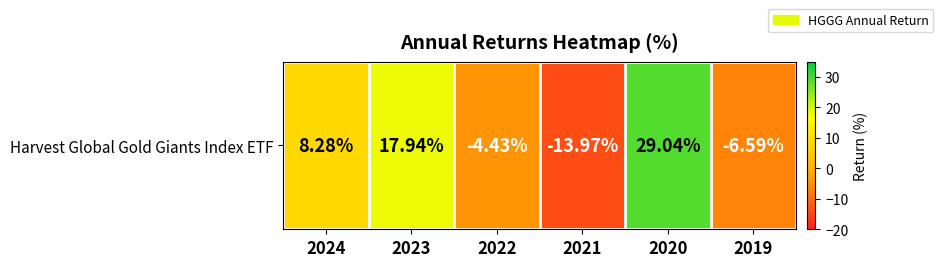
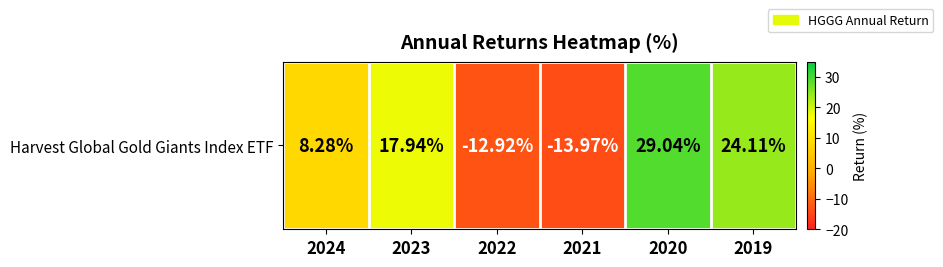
  {
    "Harvest Global Gold Giants Index ETF": {
      "2024": "8.28%",
      "2023": "17.94%",
-     "2022": "-4.43%",
+     "2022": "-12.92%",
      "2021": "-13.97%",
      "2020": "29.04%",
-     "2019": "-6.59%"
+     "2019": "24.11%"
    }
  }
